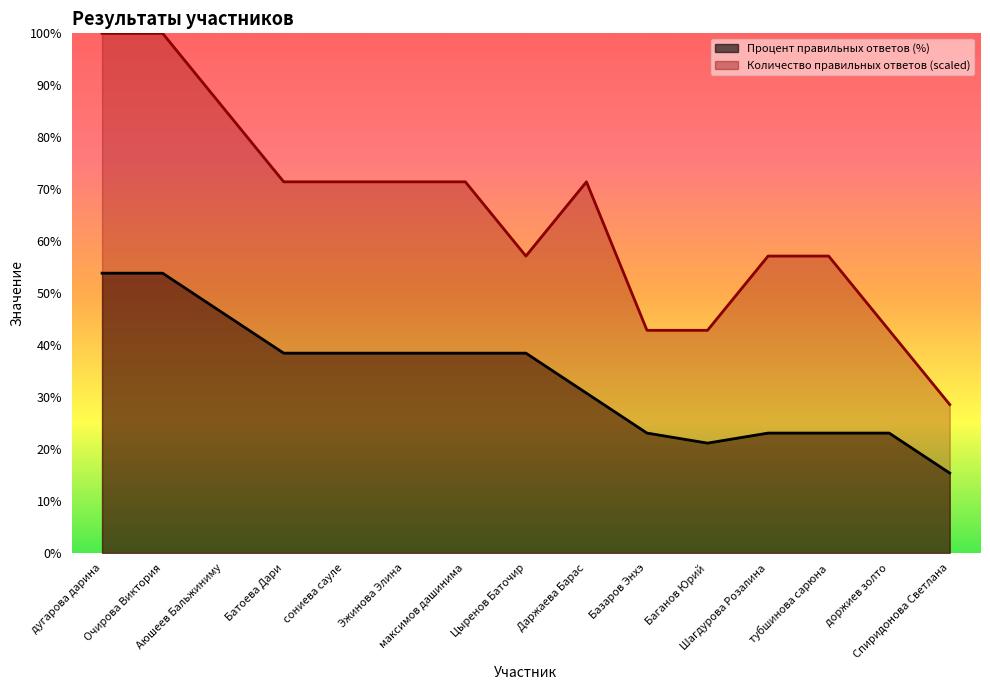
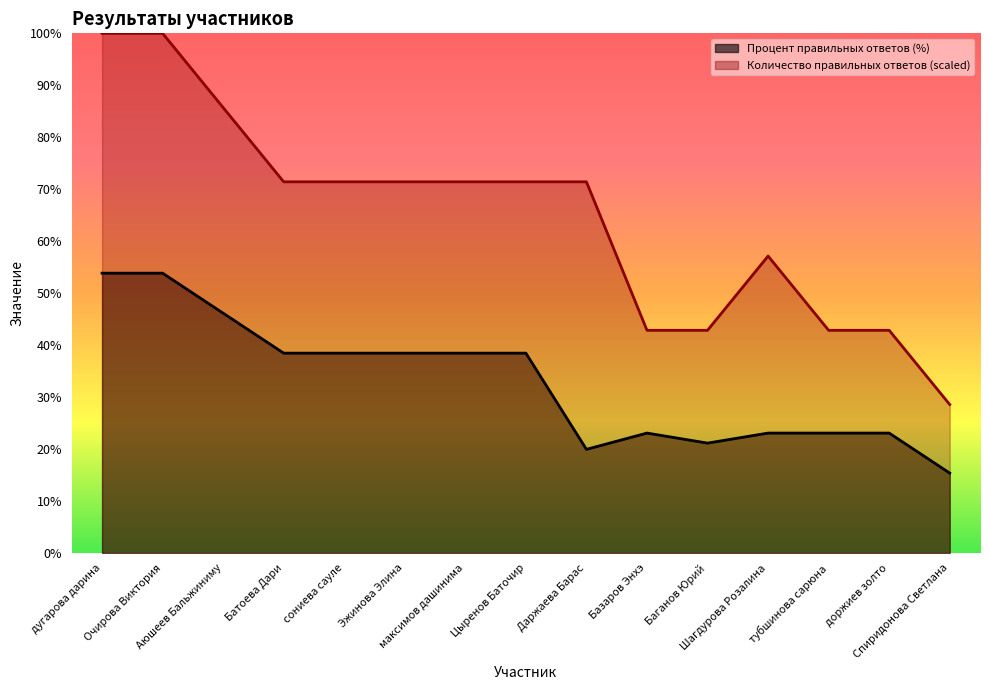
  {
    "Процент правильных ответов (%)": {
      "дугарова дарина": "54%",
      "Очирова Виктория": "54%",
      "Аюшеев Бальжиниму": "46%",
      "Батоева Дари": "38%",
      "сониева сауле": "38%",
      "Эжинова Элина": "38%",
      "максимов дашинима": "38%",
      "Цыренов Баточир": "38%",
-     "Даржаева Барас": "31%",
+     "Даржаева Барас": "20%",
      "Базаров Энхэ": "23%",
      "Баганов Юрий": "21%",
      "Шагдурова Розалина": "23%",
      "тубшинова сарюна": "23%",
      "доржиев золто": "23%",
      "Спиридонова Светлана": "15%"
    },
    "Количество правильных ответов (scaled)": {
      "дугарова дарина": "100%",
      "Очирова Виктория": "100%",
      "Аюшеев Бальжиниму": "86%",
      "Батоева Дари": "71%",
      "сониева сауле": "71%",
      "Эжинова Элина": "71%",
      "максимов дашинима": "71%",
-     "Цыренов Баточир": "57%",
+     "Цыренов Баточир": "71%",
      "Даржаева Барас": "71%",
      "Базаров Энхэ": "43%",
      "Баганов Юрий": "43%",
      "Шагдурова Розалина": "57%",
-     "тубшинова сарюна": "57%",
+     "тубшинова сарюна": "43%",
      "доржиев золто": "43%",
      "Спиридонова Светлана": "29%"
    }
  }
